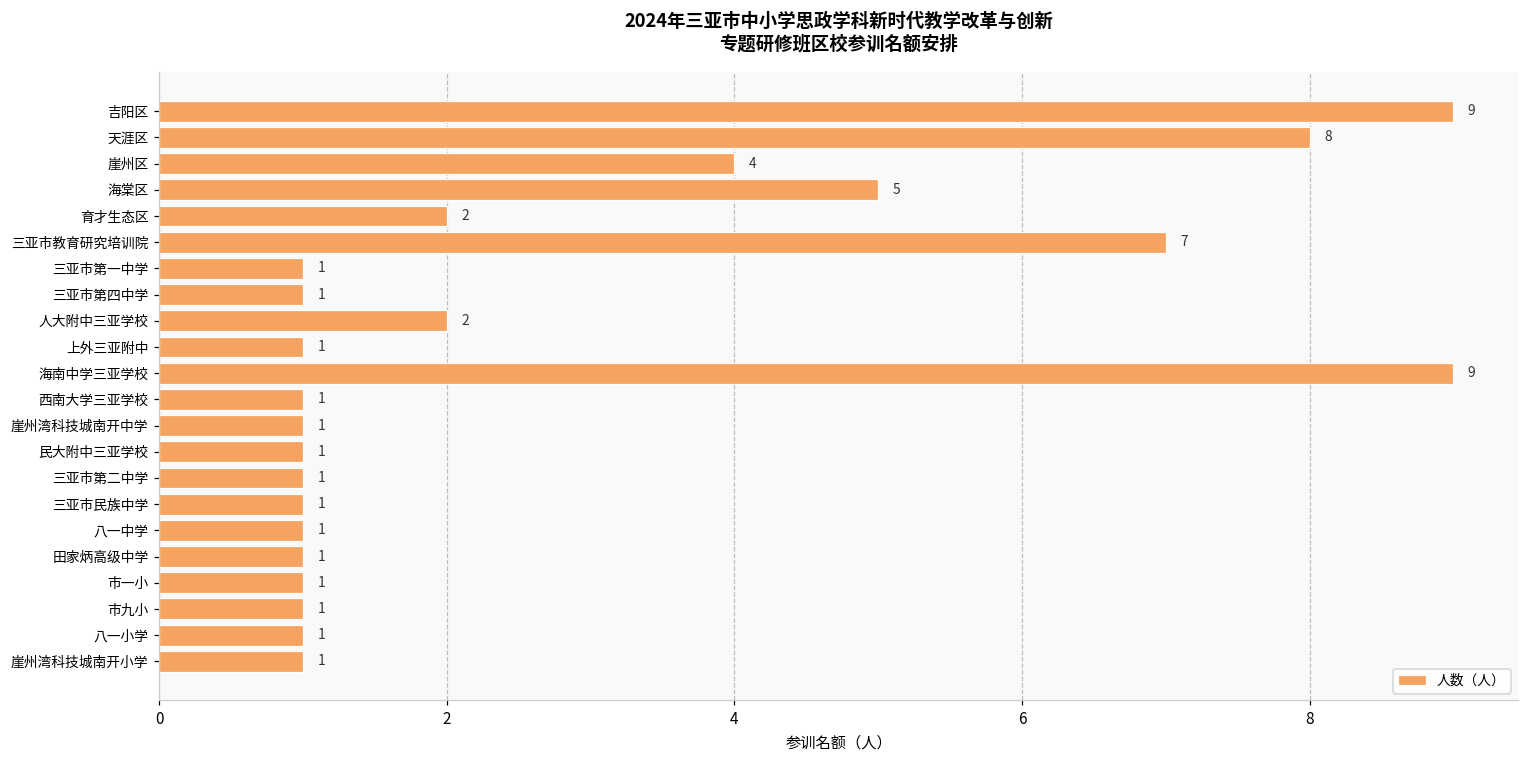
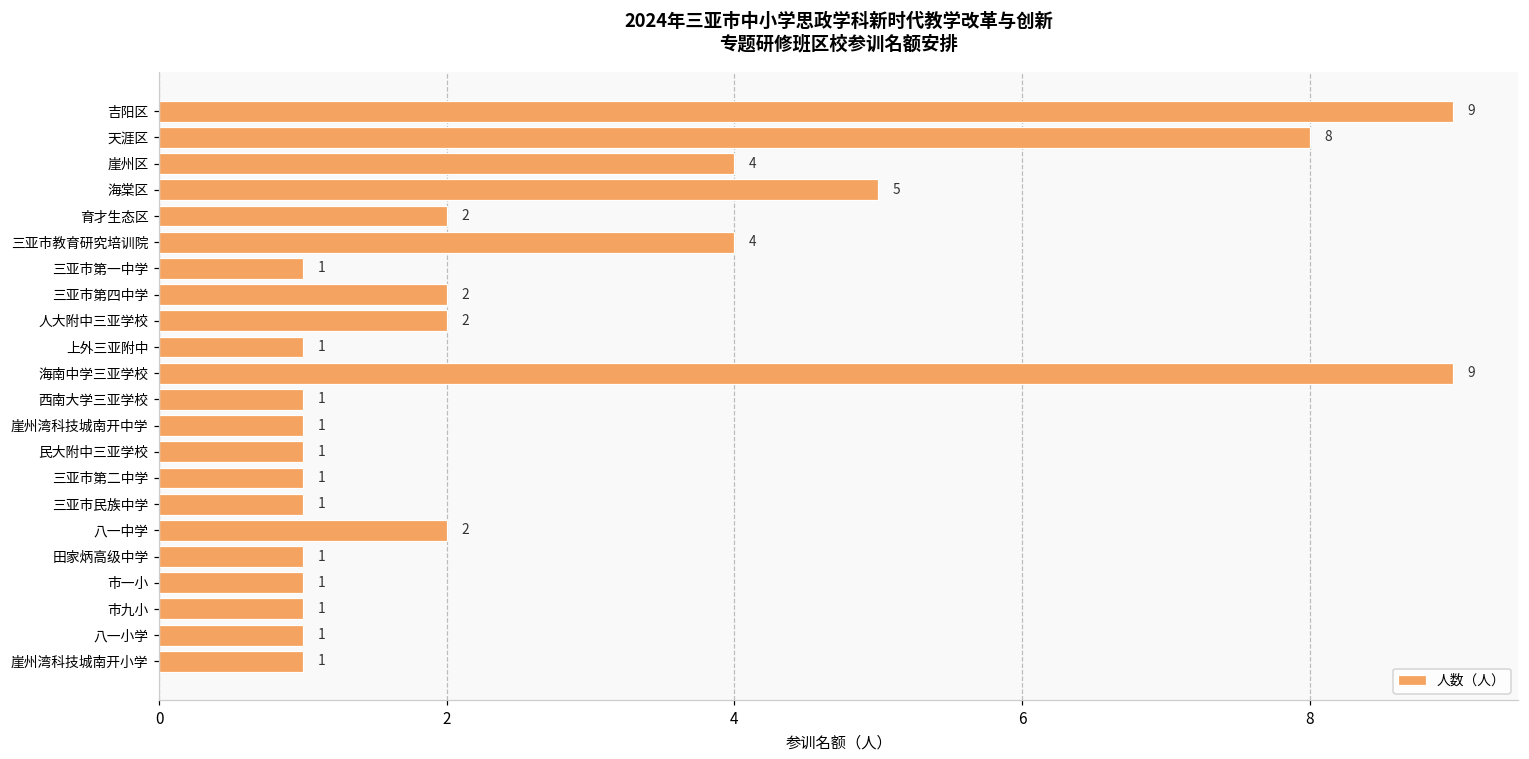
  {
    "吉阳区": 9,
    "天涯区": 8,
    "崖州区": 4,
    "海棠区": 5,
    "育才生态区": 2,
-   "三亚市教育研究培训院": 7,
+   "三亚市教育研究培训院": 4,
    "三亚市第一中学": 1,
-   "三亚市第四中学": 1,
+   "三亚市第四中学": 2,
    "人大附中三亚学校": 2,
    "上外三亚附中": 1,
    "海南中学三亚学校": 9,
    "西南大学三亚学校": 1,
    "崖州湾科技城南开中学": 1,
    "民大附中三亚学校": 1,
    "三亚市第二中学": 1,
    "三亚市民族中学": 1,
-   "八一中学": 1,
+   "八一中学": 2,
    "田家炳高级中学": 1,
    "市一小": 1,
    "市九小": 1,
    "八一小学": 1,
    "崖州湾科技城南开小学": 1
  }
